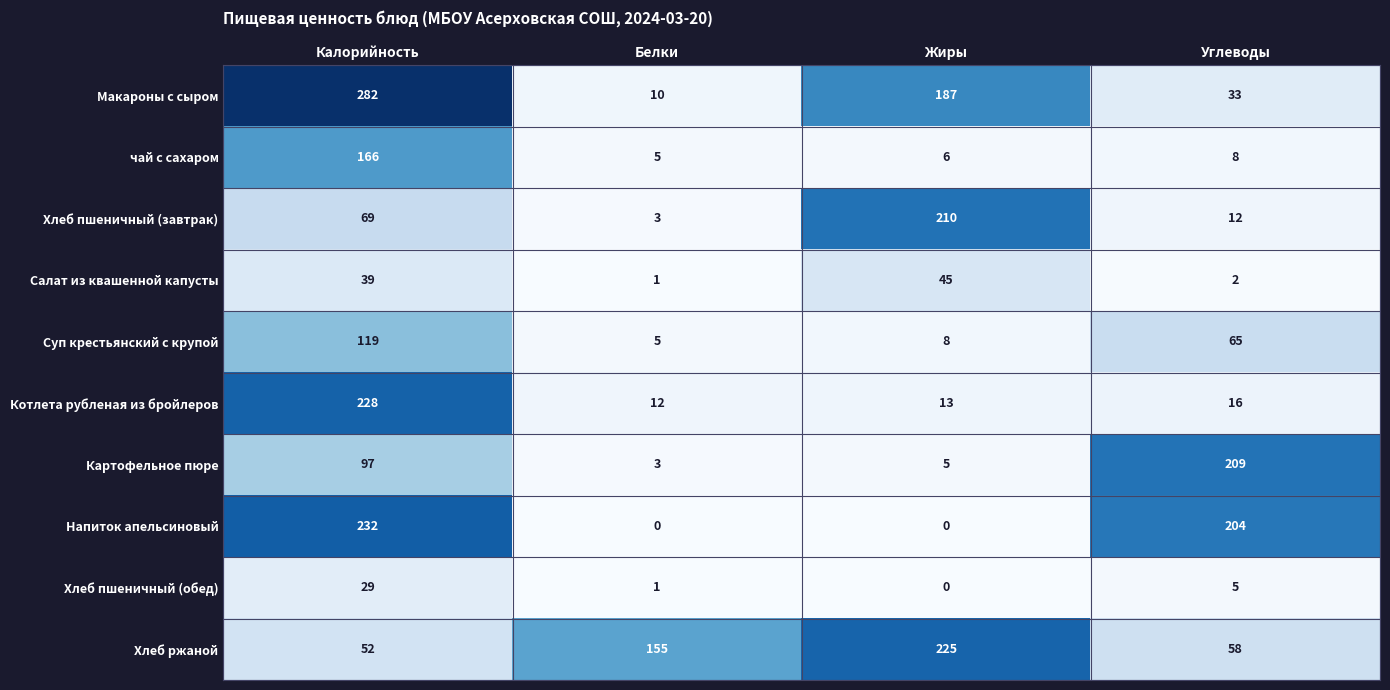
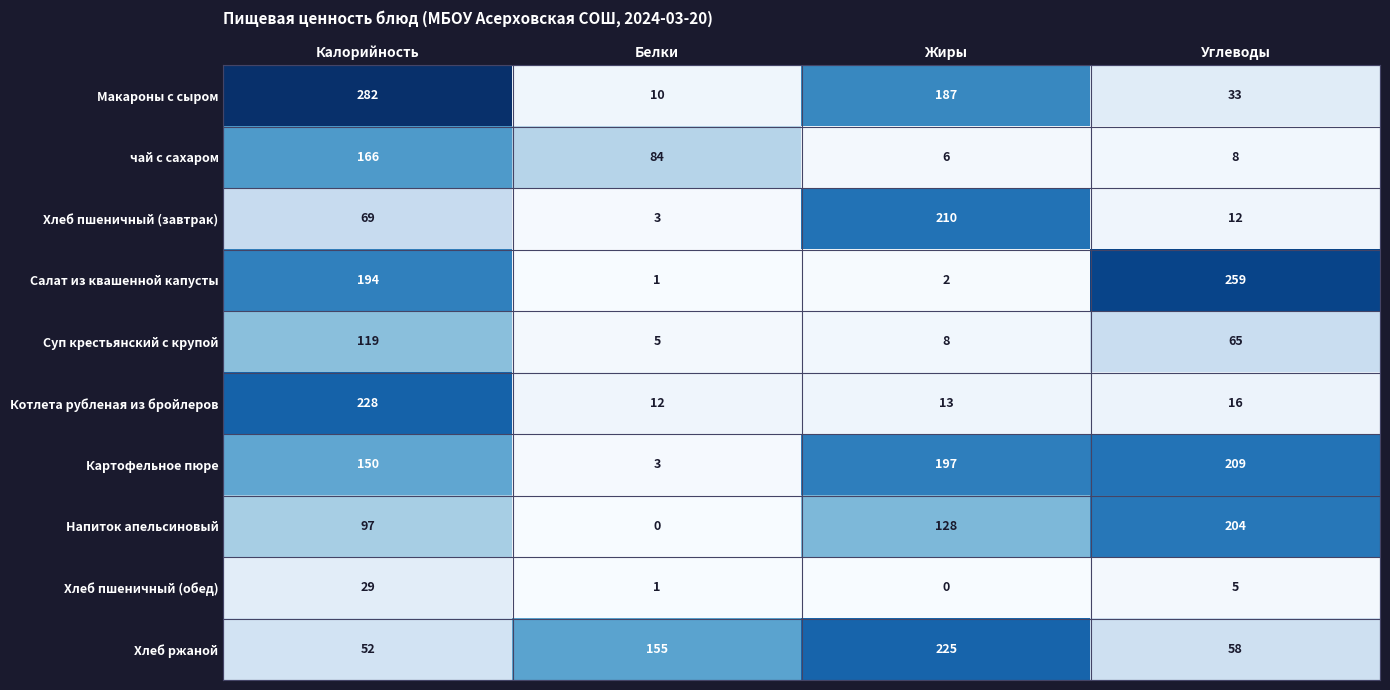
  {
    "Макароны с сыром": {
      "Калорийность": 282,
      "Белки": 10,
      "Жиры": 187,
      "Углеводы": 33
    },
    "чай с сахаром": {
      "Калорийность": 166,
-     "Белки": 5,
+     "Белки": 84,
      "Жиры": 6,
      "Углеводы": 8
    },
    "Хлеб пшеничный (завтрак)": {
      "Калорийность": 69,
      "Белки": 3,
      "Жиры": 210,
      "Углеводы": 12
    },
    "Салат из квашенной капусты": {
-     "Калорийность": 39,
+     "Калорийность": 194,
      "Белки": 1,
-     "Жиры": 45,
-     "Углеводы": 2
+     "Жиры": 2,
+     "Углеводы": 259
    },
    "Суп крестьянский с крупой": {
      "Калорийность": 119,
      "Белки": 5,
      "Жиры": 8,
      "Углеводы": 65
    },
    "Котлета рубленая из бройлеров": {
      "Калорийность": 228,
      "Белки": 12,
      "Жиры": 13,
      "Углеводы": 16
    },
    "Картофельное пюре": {
-     "Калорийность": 97,
+     "Калорийность": 150,
      "Белки": 3,
-     "Жиры": 5,
+     "Жиры": 197,
      "Углеводы": 209
    },
    "Напиток апельсиновый": {
-     "Калорийность": 232,
+     "Калорийность": 97,
      "Белки": 0,
-     "Жиры": 0,
+     "Жиры": 128,
      "Углеводы": 204
    },
    "Хлеб пшеничный (обед)": {
      "Калорийность": 29,
      "Белки": 1,
      "Жиры": 0,
      "Углеводы": 5
    },
    "Хлеб ржаной": {
      "Калорийность": 52,
      "Белки": 155,
      "Жиры": 225,
      "Углеводы": 58
    }
  }
